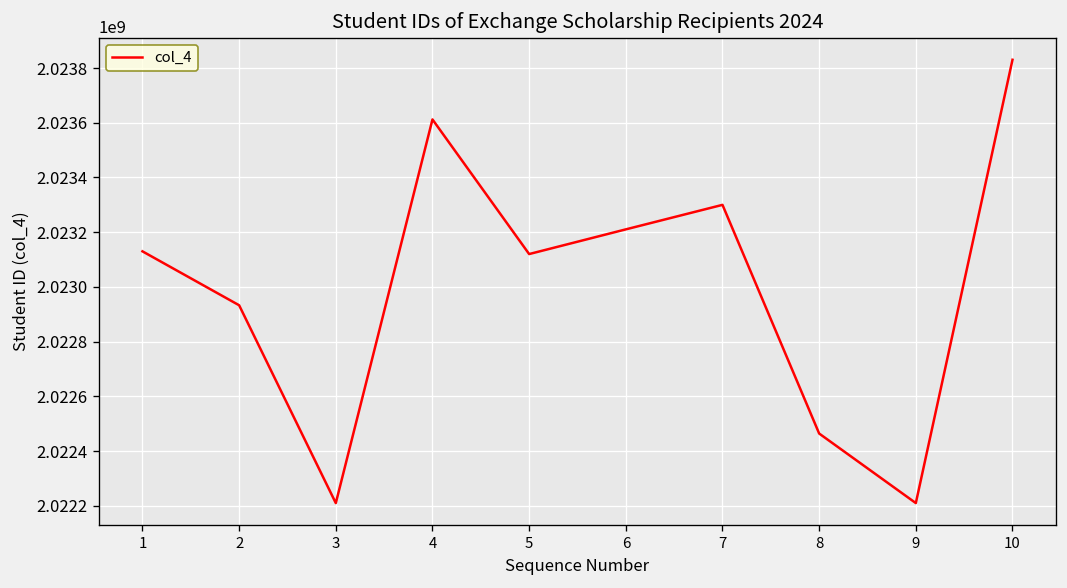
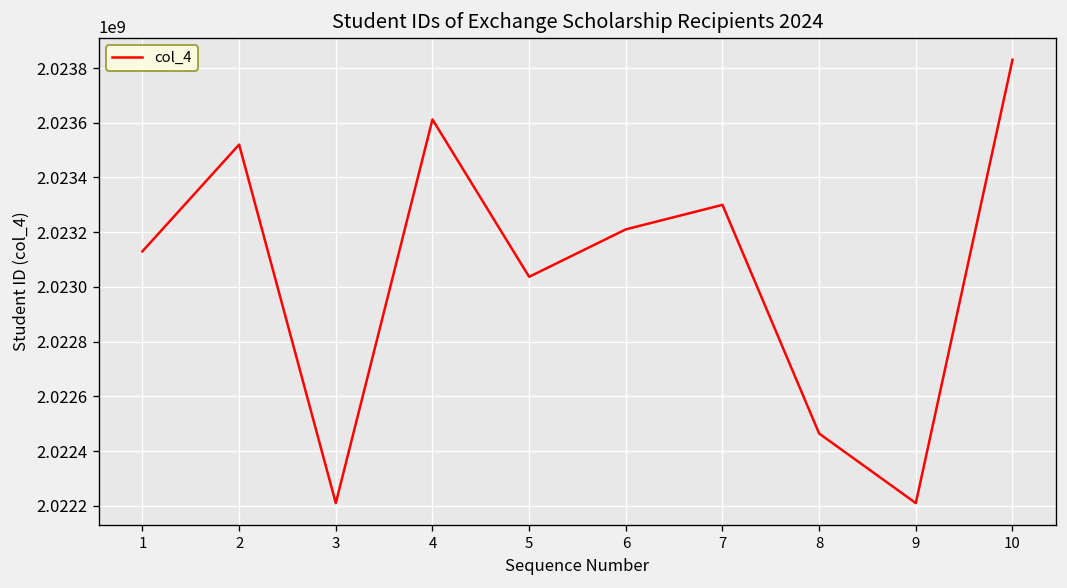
  {
    "1": 2023130000,
-   "2": 2022930000,
+   "2": 2023520000,
    "3": 2022210000,
    "4": 2023610000,
-   "5": 2023120000,
+   "5": 2023040000,
    "6": 2023210000,
    "7": 2023300000,
    "8": 2022460000,
    "9": 2022210000,
    "10": 2023830000
  }
